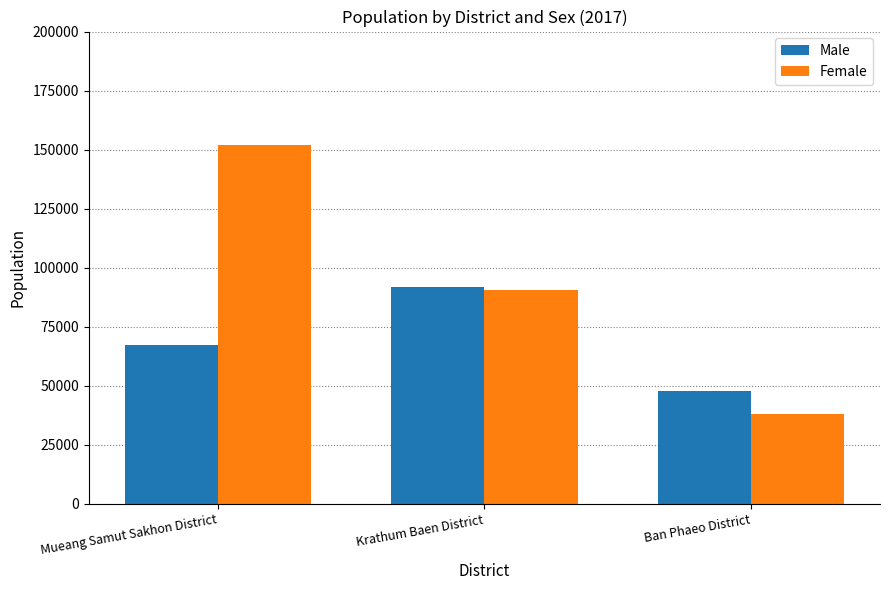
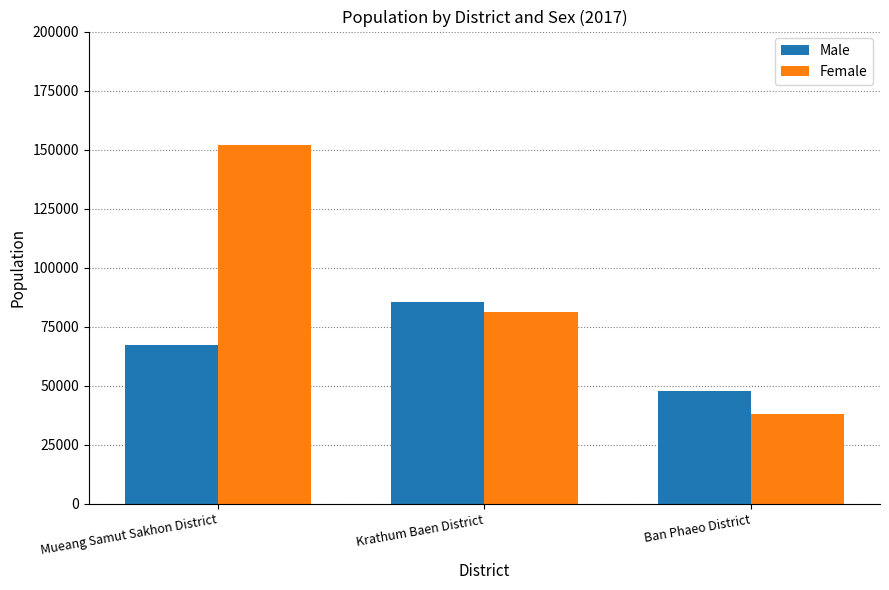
  {
    "Male": {
      "Mueang Samut Sakhon District": 67000,
-     "Krathum Baen District": 92000,
+     "Krathum Baen District": 85000,
      "Ban Phaeo District": 48000
    },
    "Female": {
      "Mueang Samut Sakhon District": 152000,
-     "Krathum Baen District": 91000,
+     "Krathum Baen District": 81000,
      "Ban Phaeo District": 38000
    }
  }
